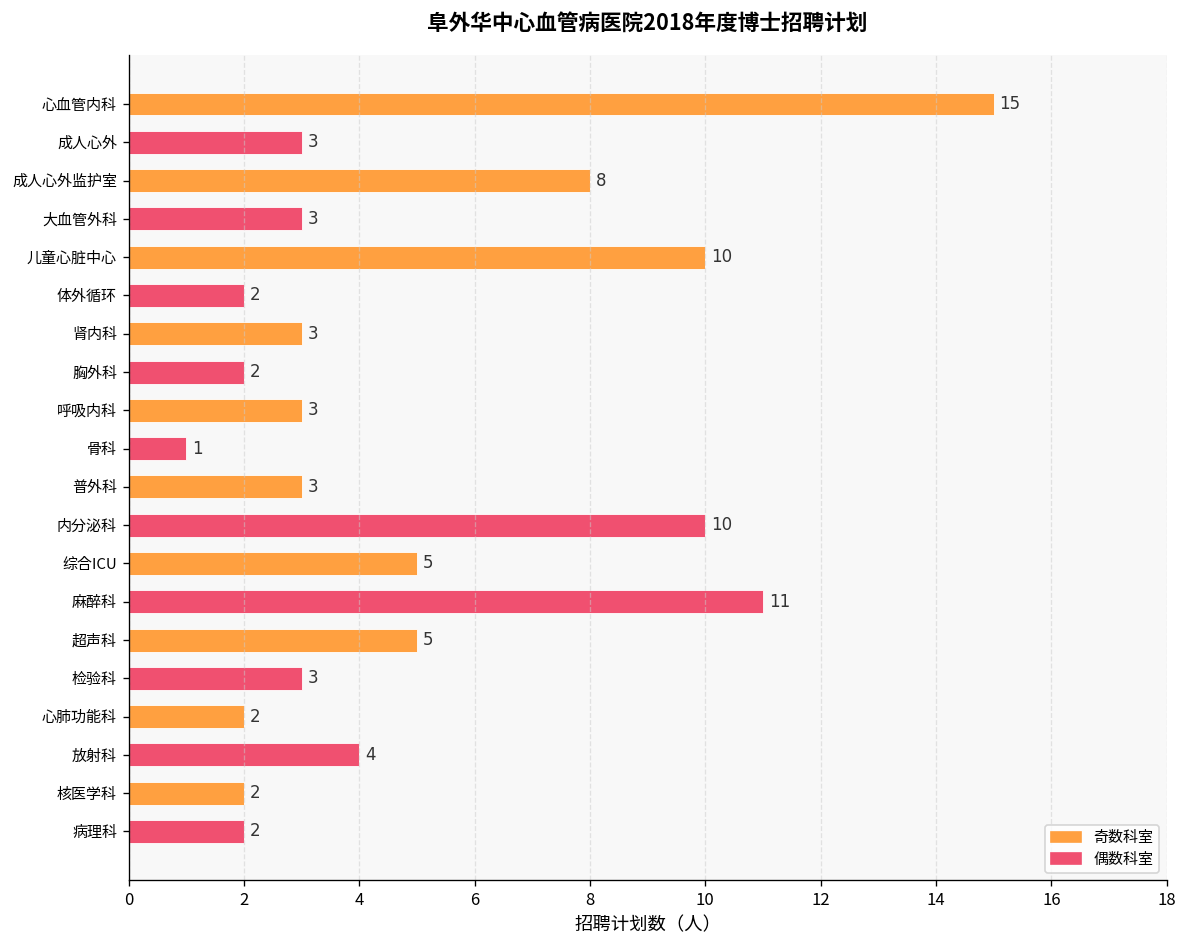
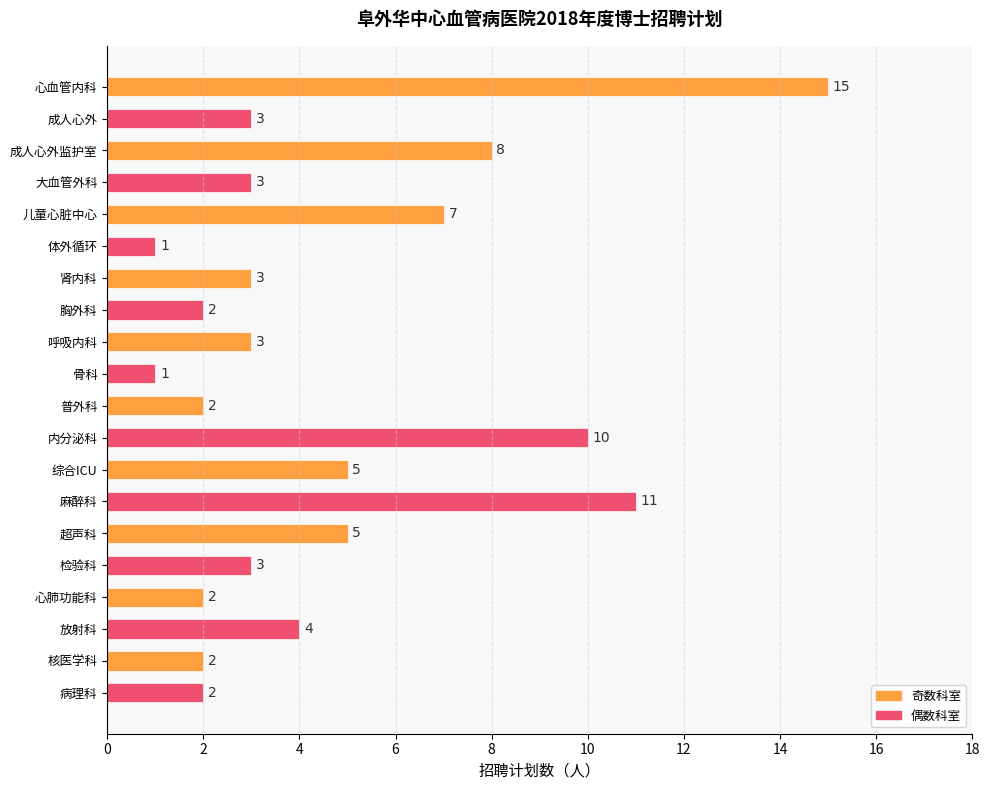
  {
    "心血管内科": 15,
    "成人心外": 3,
    "成人心外监护室": 8,
    "大血管外科": 3,
-   "儿童心脏中心": 10,
-   "体外循环": 2,
+   "儿童心脏中心": 7,
+   "体外循环": 1,
    "肾内科": 3,
    "胸外科": 2,
    "呼吸内科": 3,
    "骨科": 1,
-   "普外科": 3,
+   "普外科": 2,
    "内分泌科": 10,
    "综合ICU": 5,
    "麻醉科": 11,
    "超声科": 5,
    "检验科": 3,
    "心肺功能科": 2,
    "放射科": 4,
    "核医学科": 2,
    "病理科": 2
  }
